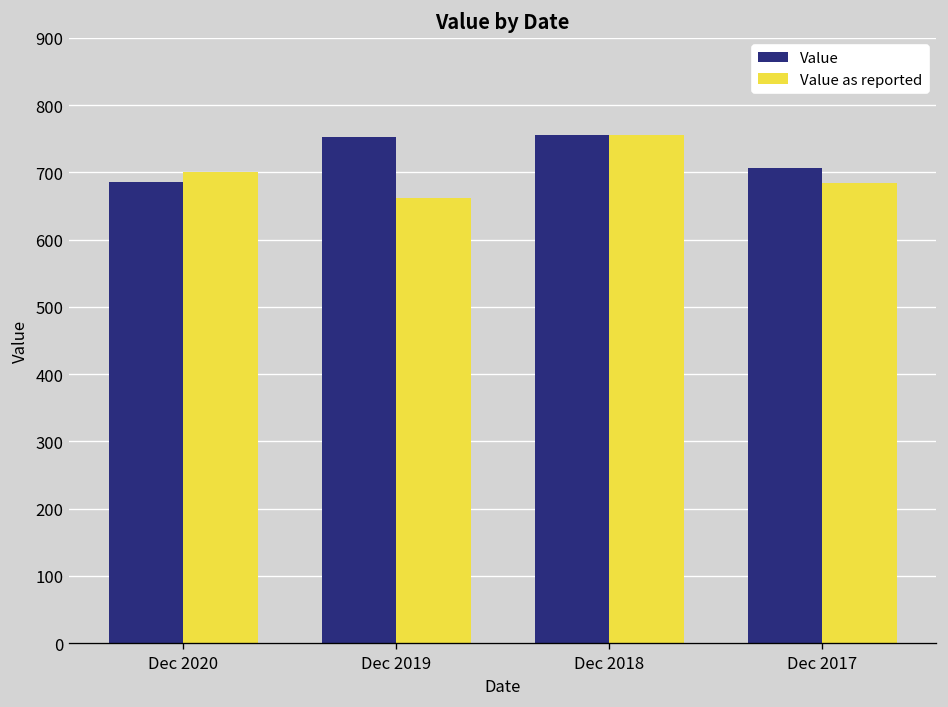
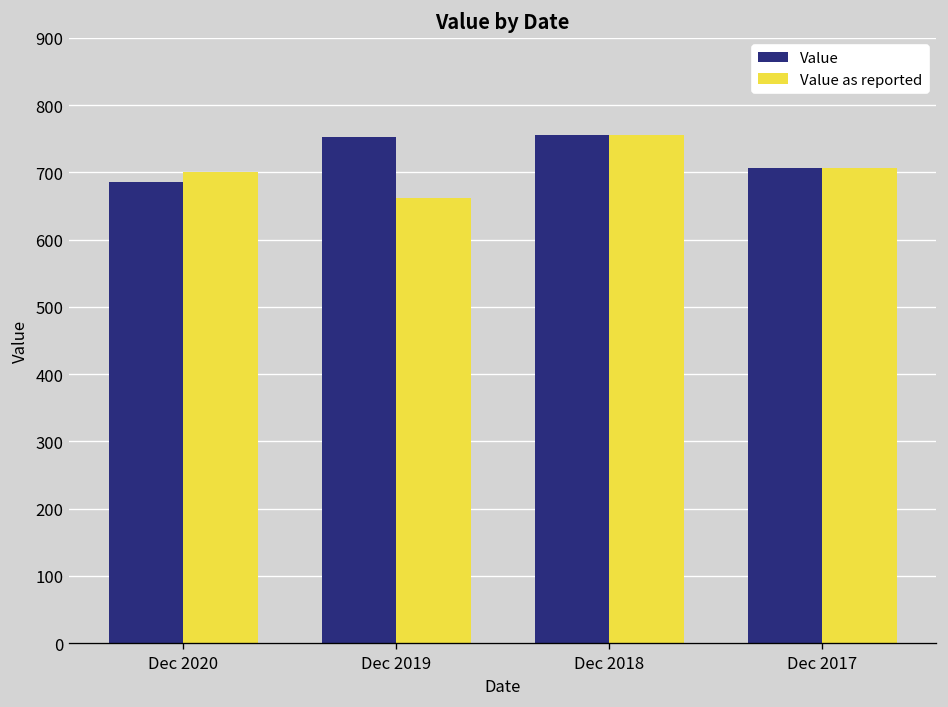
  {
    "Value": {
      "Dec 2020": 680,
      "Dec 2019": 750,
      "Dec 2018": 760,
      "Dec 2017": 710
    },
    "Value as reported": {
      "Dec 2020": 700,
      "Dec 2019": 660,
      "Dec 2018": 760,
-     "Dec 2017": 680
+     "Dec 2017": 710
    }
  }
